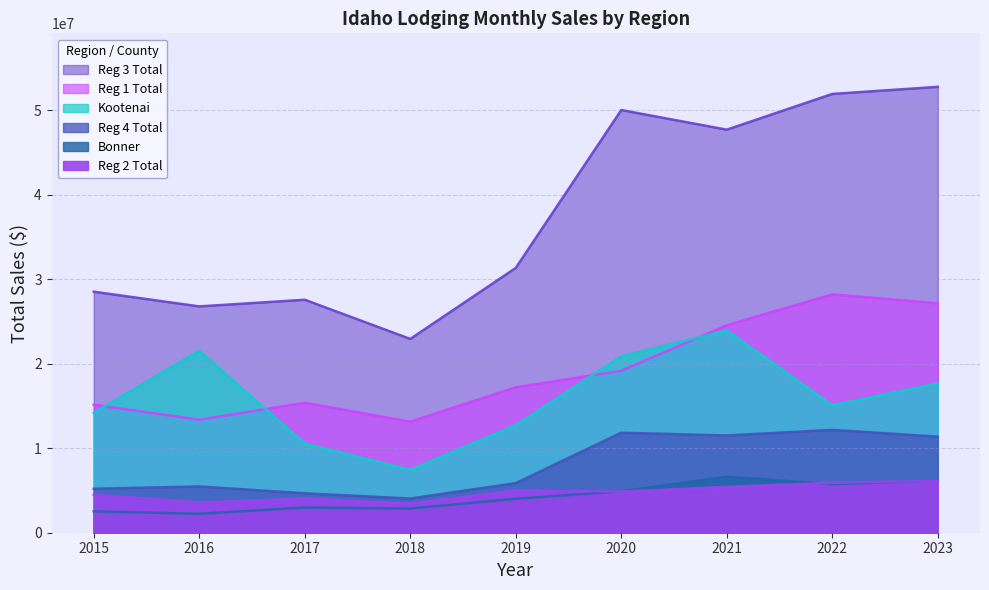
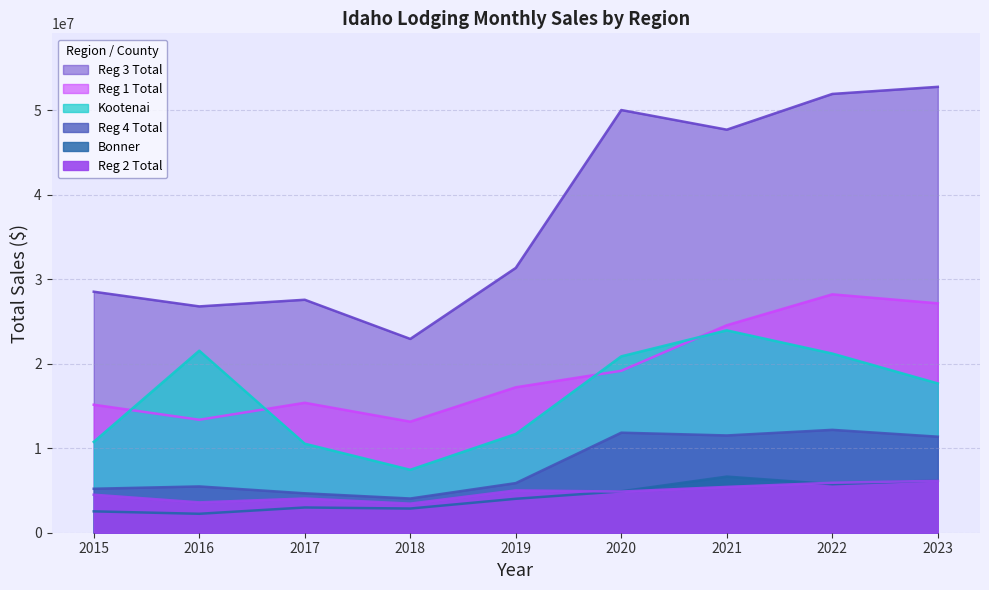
  {
    "Kootenai": {
-     "2015": 14000000,
+     "2015": 11000000,
      "2016": 22000000,
      "2017": 11000000,
      "2018": 7000000,
-     "2019": 13000000,
+     "2019": 12000000,
      "2020": 21000000,
      "2021": 24000000,
-     "2022": 15000000,
+     "2022": 21000000,
      "2023": 18000000
    }
  }
